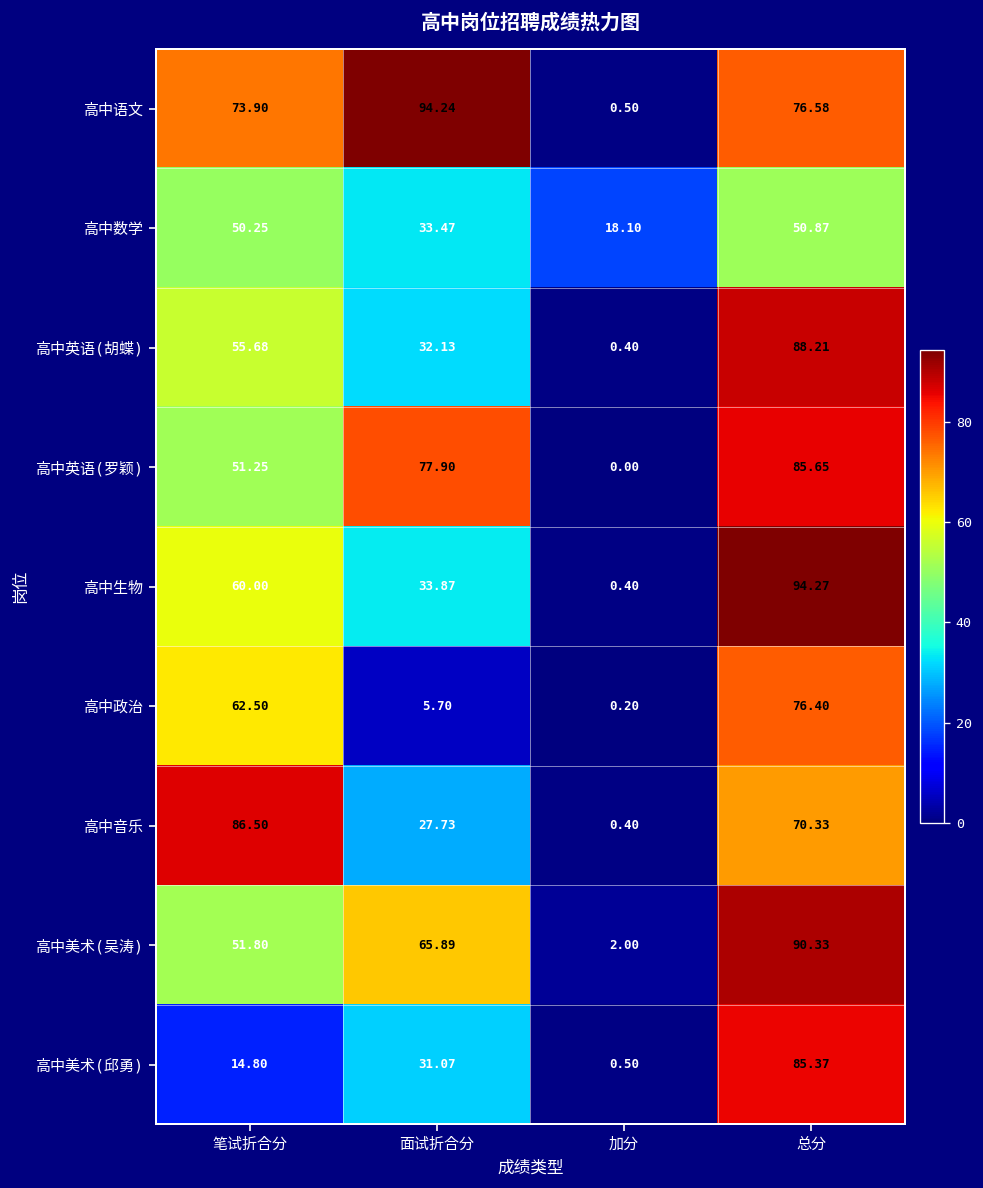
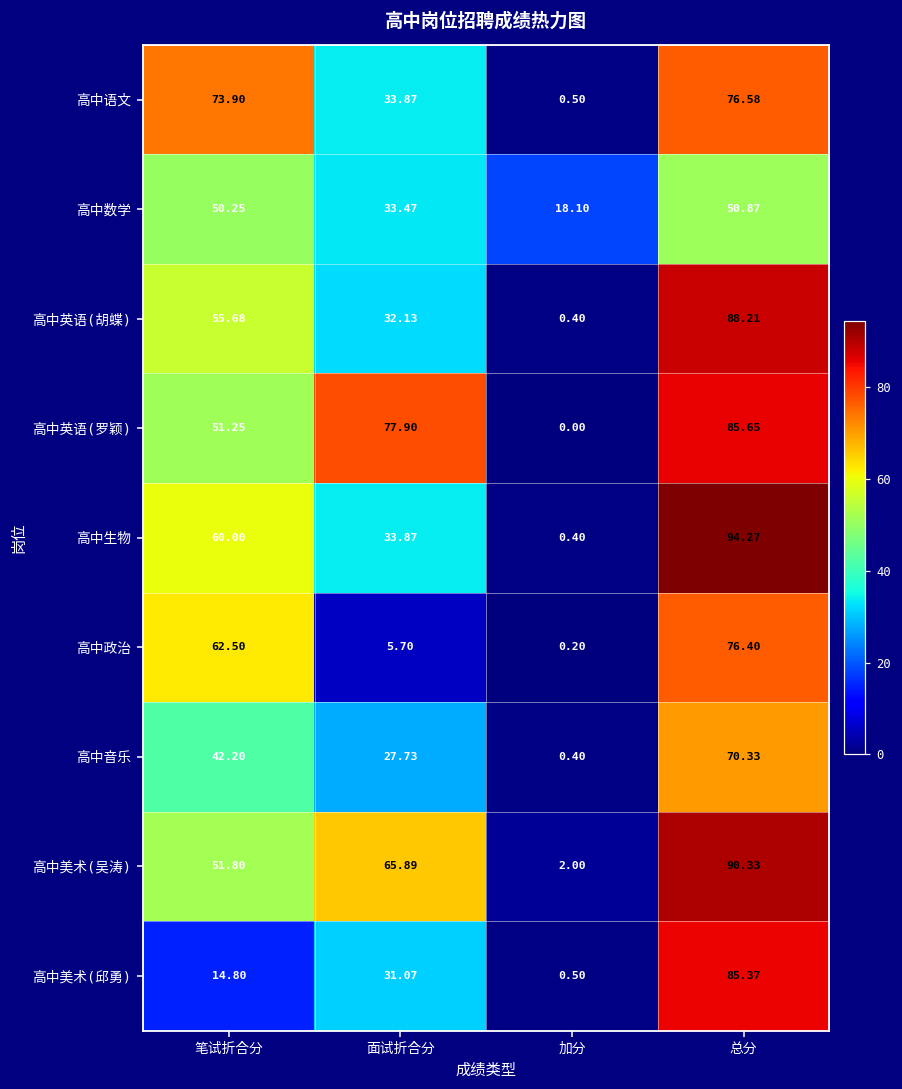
  {
    "高中语文": {
      "笔试折合分": 73.90,
-     "面试折合分": 94.24,
+     "面试折合分": 33.87,
      "加分": 0.50,
      "总分": 76.58
    },
    "高中数学": {
      "笔试折合分": 50.25,
      "面试折合分": 33.47,
      "加分": 18.10,
      "总分": 50.87
    },
    "高中英语(胡蝶)": {
      "笔试折合分": 55.68,
      "面试折合分": 32.13,
      "加分": 0.40,
      "总分": 88.21
    },
    "高中英语(罗颖)": {
      "笔试折合分": 51.25,
      "面试折合分": 77.90,
      "加分": 0.00,
      "总分": 85.65
    },
    "高中生物": {
      "笔试折合分": 60.00,
      "面试折合分": 33.87,
      "加分": 0.40,
      "总分": 94.27
    },
    "高中政治": {
      "笔试折合分": 62.50,
      "面试折合分": 5.70,
      "加分": 0.20,
      "总分": 76.40
    },
    "高中音乐": {
-     "笔试折合分": 86.50,
+     "笔试折合分": 42.20,
      "面试折合分": 27.73,
      "加分": 0.40,
      "总分": 70.33
    },
    "高中美术(吴涛)": {
      "笔试折合分": 51.80,
      "面试折合分": 65.89,
      "加分": 2.00,
      "总分": 90.33
    },
    "高中美术(邱勇)": {
      "笔试折合分": 14.80,
      "面试折合分": 31.07,
      "加分": 0.50,
      "总分": 85.37
    }
  }
